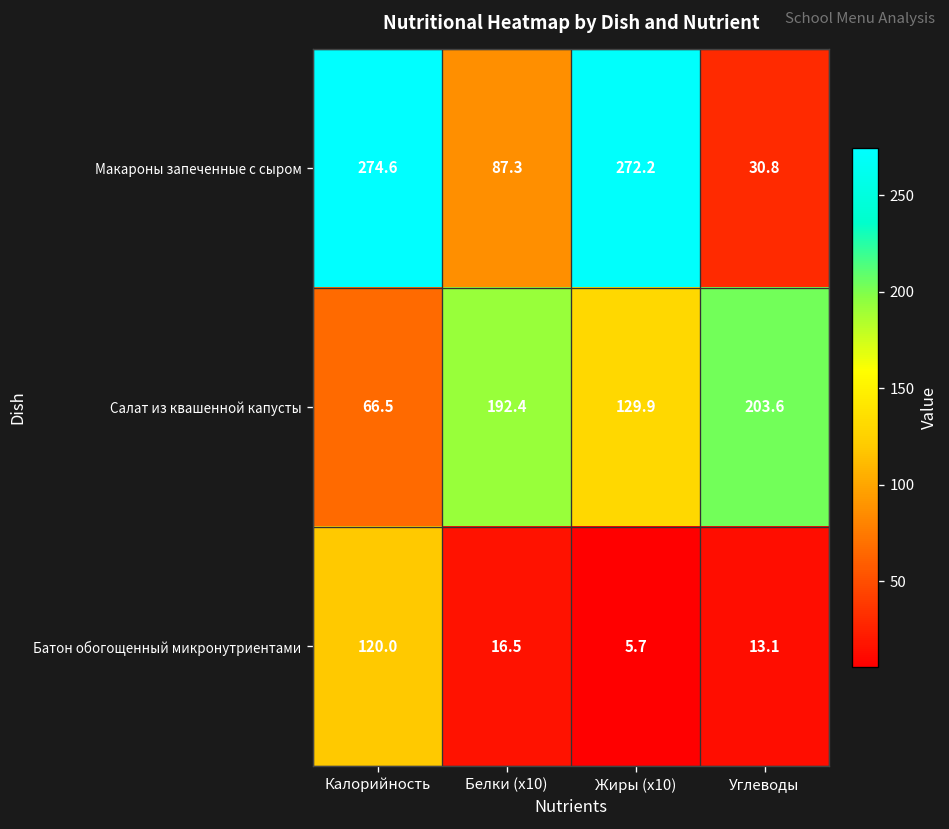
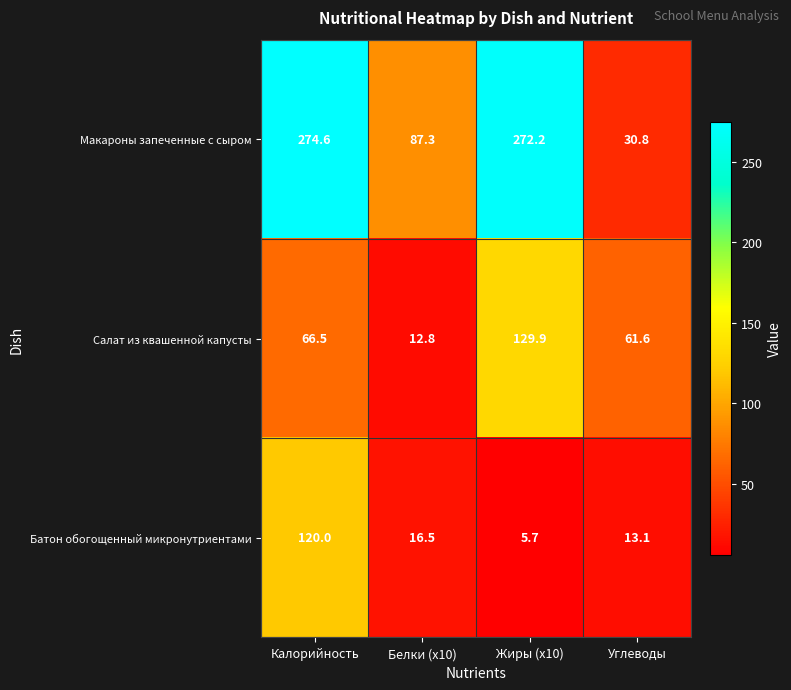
  {
    "Салат из квашенной капусты": {
-     "Белки (x10)": 192.4,
-     "Углеводы": 203.6
+     "Белки (x10)": 12.8,
+     "Углеводы": 61.6
    }
  }
